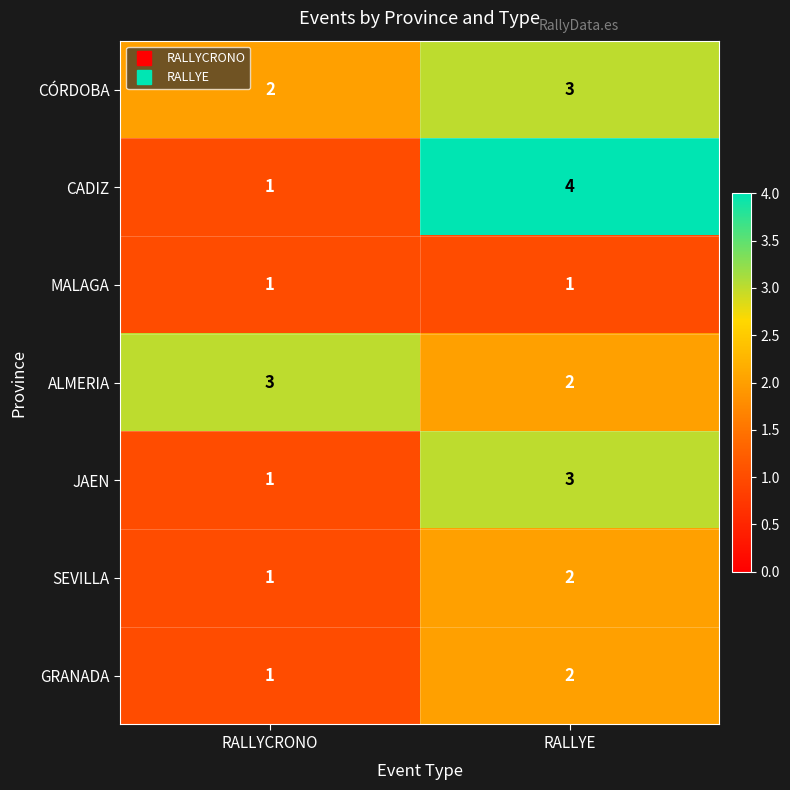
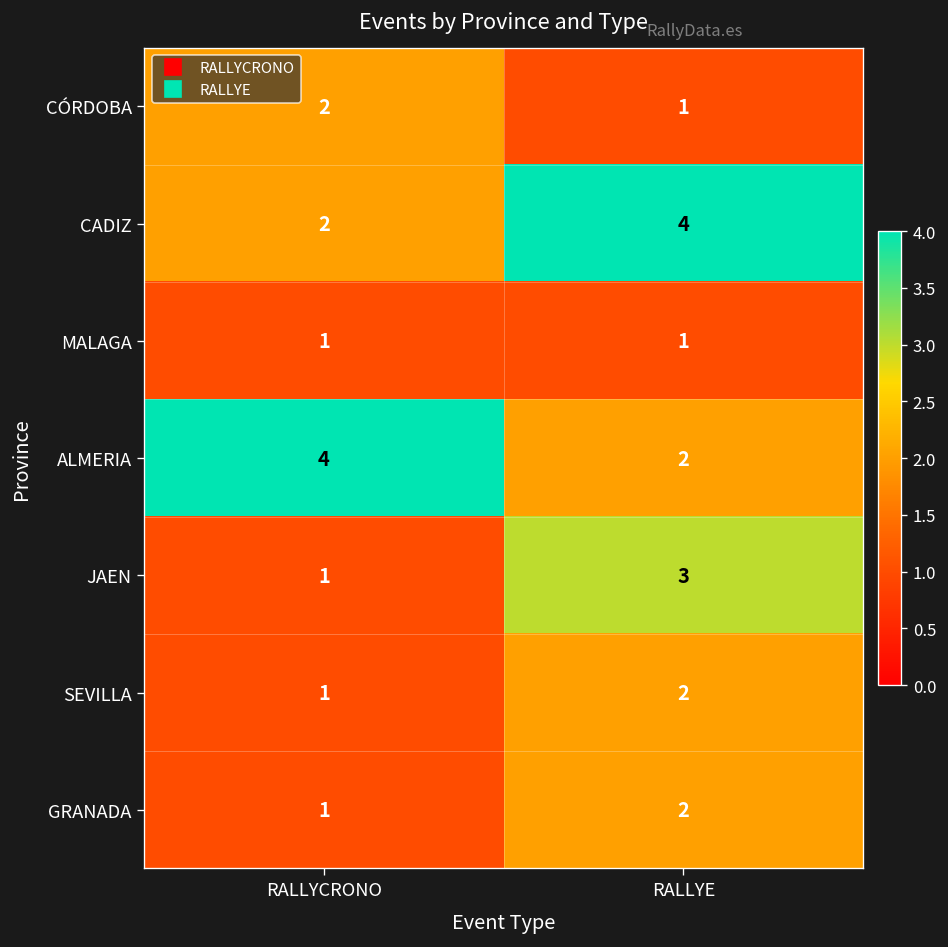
  {
    "CÓRDOBA": {
      "RALLYCRONO": 2,
-     "RALLYE": 3
+     "RALLYE": 1
    },
    "CADIZ": {
-     "RALLYCRONO": 1,
+     "RALLYCRONO": 2,
      "RALLYE": 4
    },
    "MALAGA": {
      "RALLYCRONO": 1,
      "RALLYE": 1
    },
    "ALMERIA": {
-     "RALLYCRONO": 3,
+     "RALLYCRONO": 4,
      "RALLYE": 2
    },
    "JAEN": {
      "RALLYCRONO": 1,
      "RALLYE": 3
    },
    "SEVILLA": {
      "RALLYCRONO": 1,
      "RALLYE": 2
    },
    "GRANADA": {
      "RALLYCRONO": 1,
      "RALLYE": 2
    }
  }
